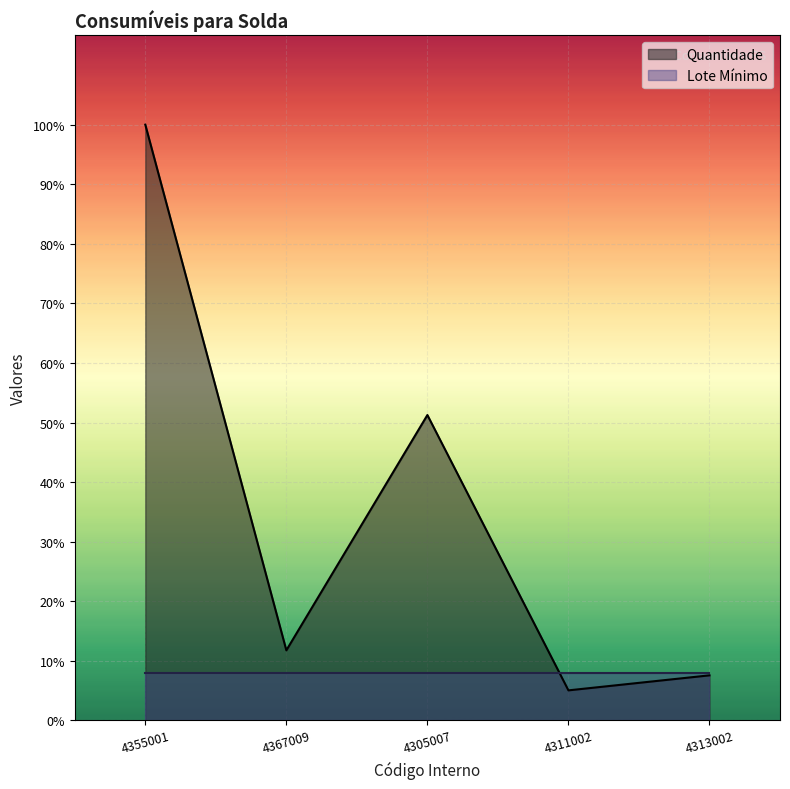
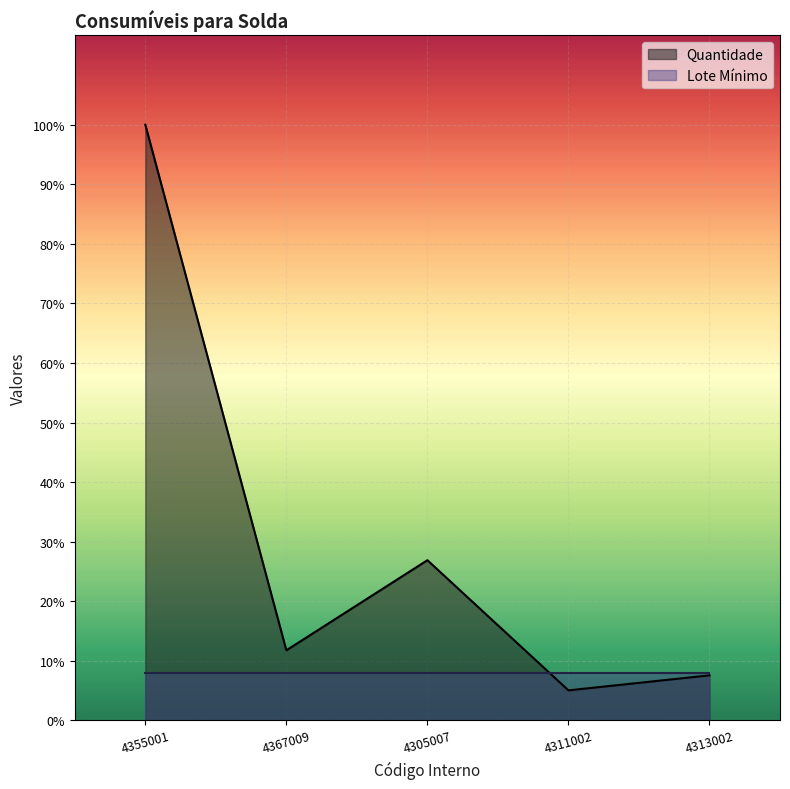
  {
    "Quantidade": {
      "4355001": "100%",
      "4367009": "12%",
-     "4305007": "51%",
+     "4305007": "27%",
      "4311002": "5%",
      "4313002": "8%"
    },
    "Lote Mínimo": {
      "4355001": "8%",
      "4367009": "8%",
      "4305007": "8%",
      "4311002": "8%",
      "4313002": "8%"
    }
  }
